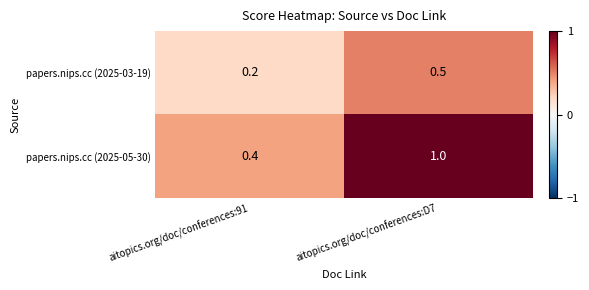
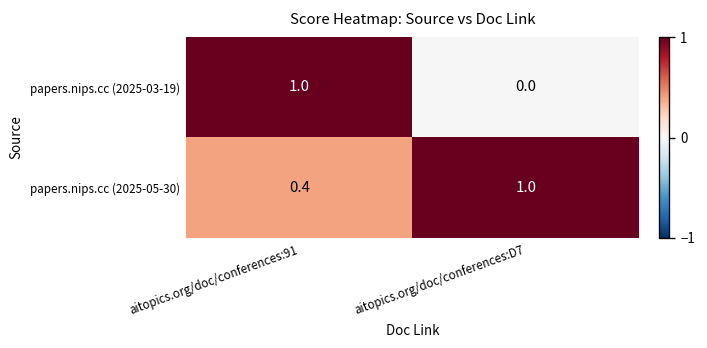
  {
    "papers.nips.cc (2025-03-19)": {
-     "aitopics.org/doc/conferences:91": 0.2,
-     "aitopics.org/doc/conferences:D7": 0.5
+     "aitopics.org/doc/conferences:91": 1.0,
+     "aitopics.org/doc/conferences:D7": 0.0
    },
    "papers.nips.cc (2025-05-30)": {
      "aitopics.org/doc/conferences:91": 0.4,
      "aitopics.org/doc/conferences:D7": 1.0
    }
  }
